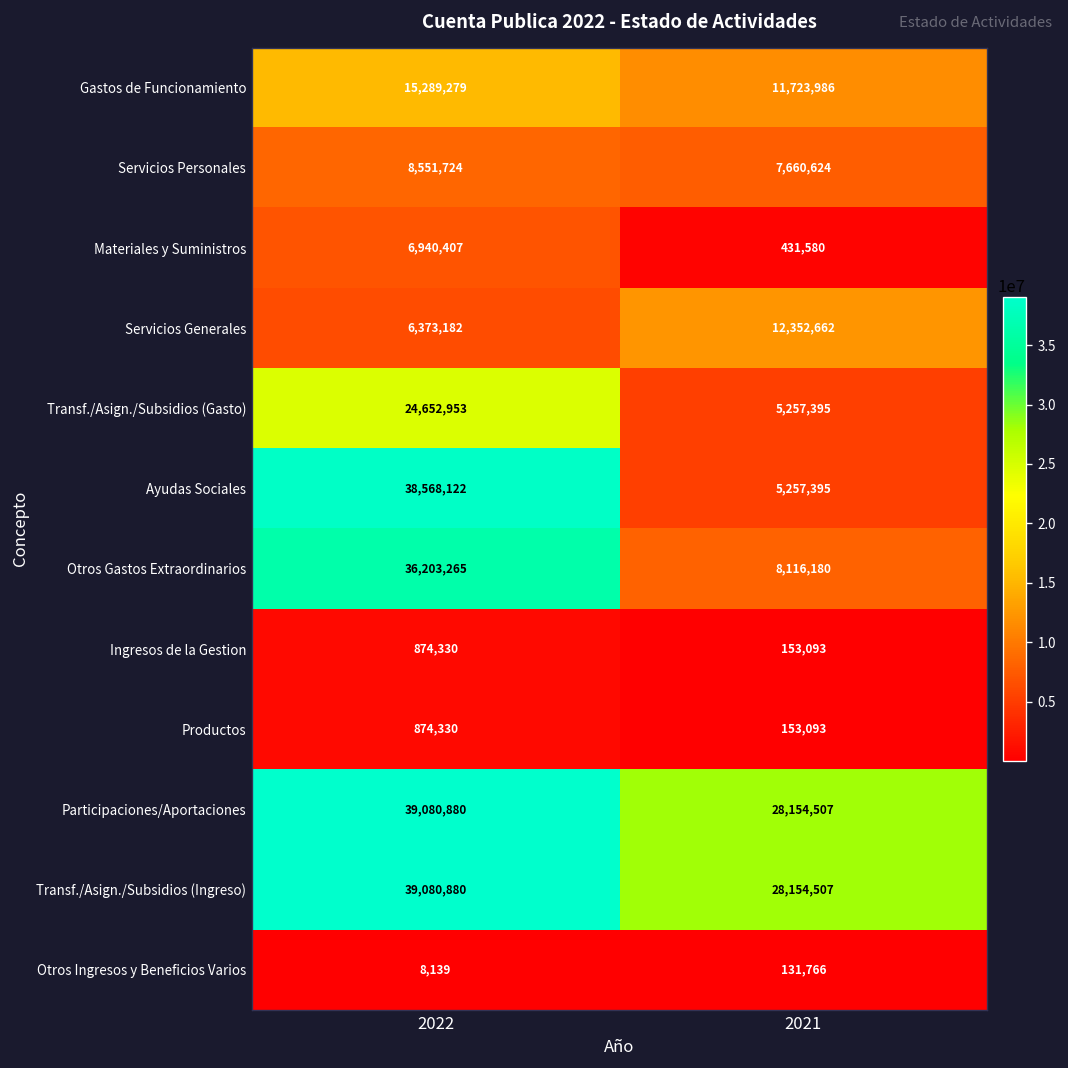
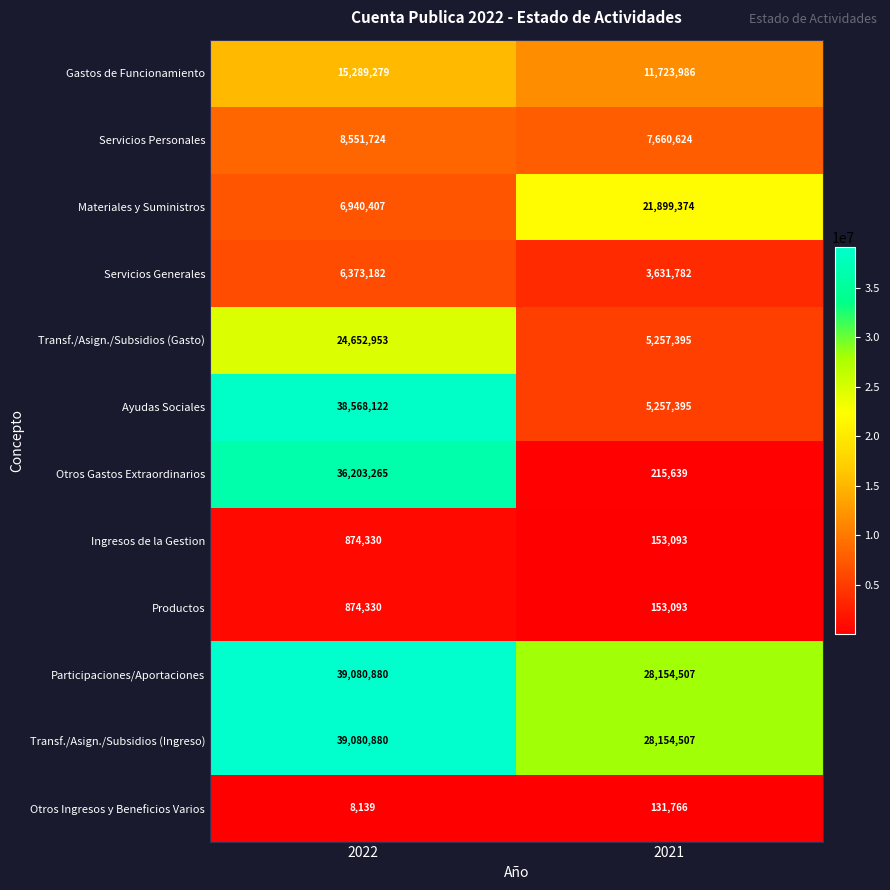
  {
    "Gastos de Funcionamiento": {
      "2022": "15,289,279",
      "2021": "11,723,986"
    },
    "Servicios Personales": {
      "2022": "8,551,724",
      "2021": "7,660,624"
    },
    "Materiales y Suministros": {
      "2022": "6,940,407",
-     "2021": "431,580"
+     "2021": "21,899,374"
    },
    "Servicios Generales": {
      "2022": "6,373,182",
-     "2021": "12,352,662"
+     "2021": "3,631,782"
    },
    "Transf./Asign./Subsidios (Gasto)": {
      "2022": "24,652,953",
      "2021": "5,257,395"
    },
    "Ayudas Sociales": {
      "2022": "38,568,122",
      "2021": "5,257,395"
    },
    "Otros Gastos Extraordinarios": {
      "2022": "36,203,265",
-     "2021": "8,116,180"
+     "2021": "215,639"
    },
    "Ingresos de la Gestion": {
      "2022": "874,330",
      "2021": "153,093"
    },
    "Productos": {
      "2022": "874,330",
      "2021": "153,093"
    },
    "Participaciones/Aportaciones": {
      "2022": "39,080,880",
      "2021": "28,154,507"
    },
    "Transf./Asign./Subsidios (Ingreso)": {
      "2022": "39,080,880",
      "2021": "28,154,507"
    },
    "Otros Ingresos y Beneficios Varios": {
      "2022": "8,139",
      "2021": "131,766"
    }
  }
